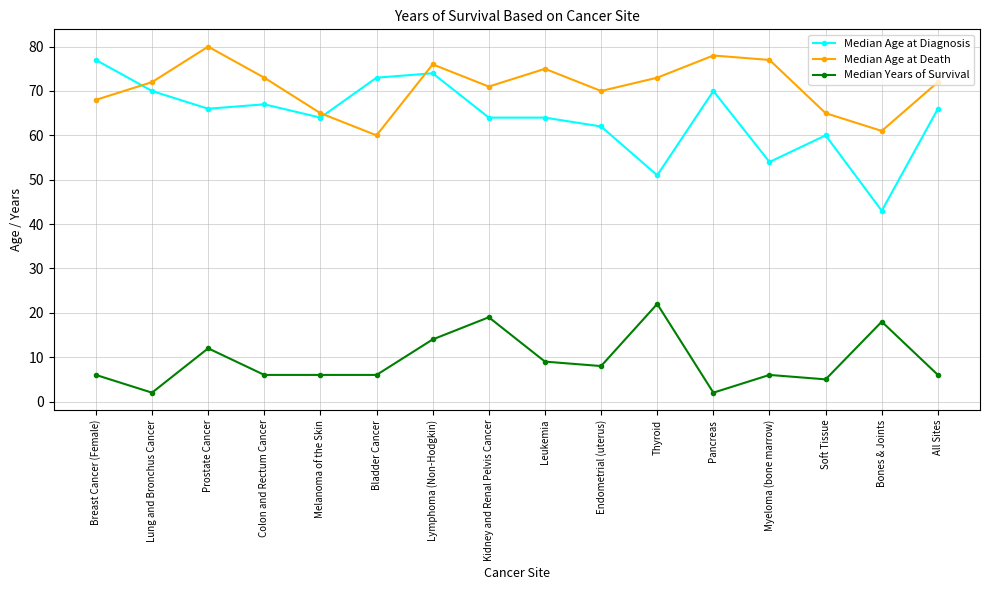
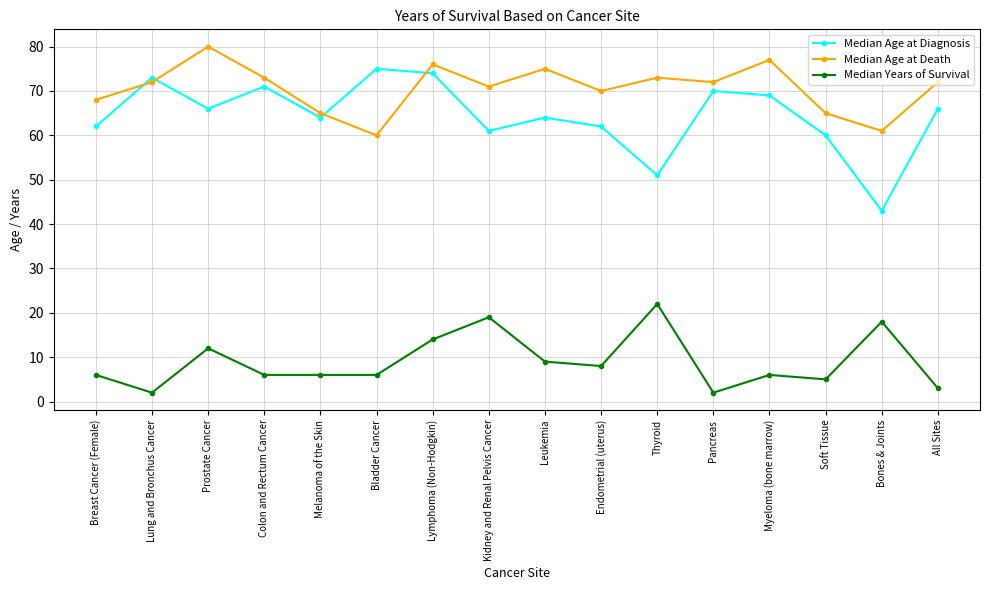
  {
    "Median Age at Diagnosis": {
-     "Breast Cancer (Female)": 77,
-     "Lung and Bronchus Cancer": 70,
+     "Breast Cancer (Female)": 62,
+     "Lung and Bronchus Cancer": 73,
      "Prostate Cancer": 66,
-     "Colon and Rectum Cancer": 67,
+     "Colon and Rectum Cancer": 71,
      "Melanoma of the Skin": 64,
-     "Bladder Cancer": 73,
+     "Bladder Cancer": 75,
      "Lymphoma (Non-Hodgkin)": 74,
-     "Kidney and Renal Pelvis Cancer": 64,
+     "Kidney and Renal Pelvis Cancer": 61,
      "Leukemia": 64,
      "Endometrial (uterus)": 62,
      "Thyroid": 51,
      "Pancreas": 70,
-     "Myeloma (bone marrow)": 54,
+     "Myeloma (bone marrow)": 69,
      "Soft Tissue": 60,
      "Bones & Joints": 43,
      "All Sites": 66
    },
    "Median Age at Death": {
      "Breast Cancer (Female)": 68,
      "Lung and Bronchus Cancer": 72,
      "Prostate Cancer": 80,
      "Colon and Rectum Cancer": 73,
      "Melanoma of the Skin": 65,
      "Bladder Cancer": 60,
      "Lymphoma (Non-Hodgkin)": 76,
      "Kidney and Renal Pelvis Cancer": 71,
      "Leukemia": 75,
      "Endometrial (uterus)": 70,
      "Thyroid": 73,
-     "Pancreas": 78,
+     "Pancreas": 72,
      "Myeloma (bone marrow)": 77,
      "Soft Tissue": 65,
      "Bones & Joints": 61
    },
    "Median Years of Survival": {
      "Breast Cancer (Female)": 6,
      "Lung and Bronchus Cancer": 2,
      "Prostate Cancer": 12,
      "Colon and Rectum Cancer": 6,
      "Melanoma of the Skin": 6,
      "Bladder Cancer": 6,
      "Lymphoma (Non-Hodgkin)": 14,
      "Kidney and Renal Pelvis Cancer": 19,
      "Leukemia": 9,
      "Endometrial (uterus)": 8,
      "Thyroid": 22,
      "Pancreas": 2,
      "Myeloma (bone marrow)": 6,
      "Soft Tissue": 5,
      "Bones & Joints": 18,
-     "All Sites": 6
+     "All Sites": 3
    }
  }
